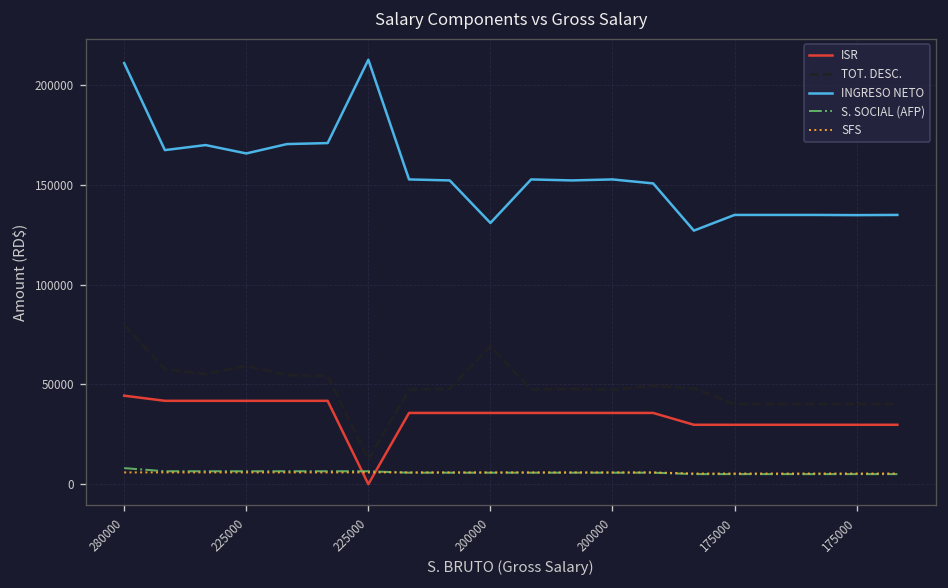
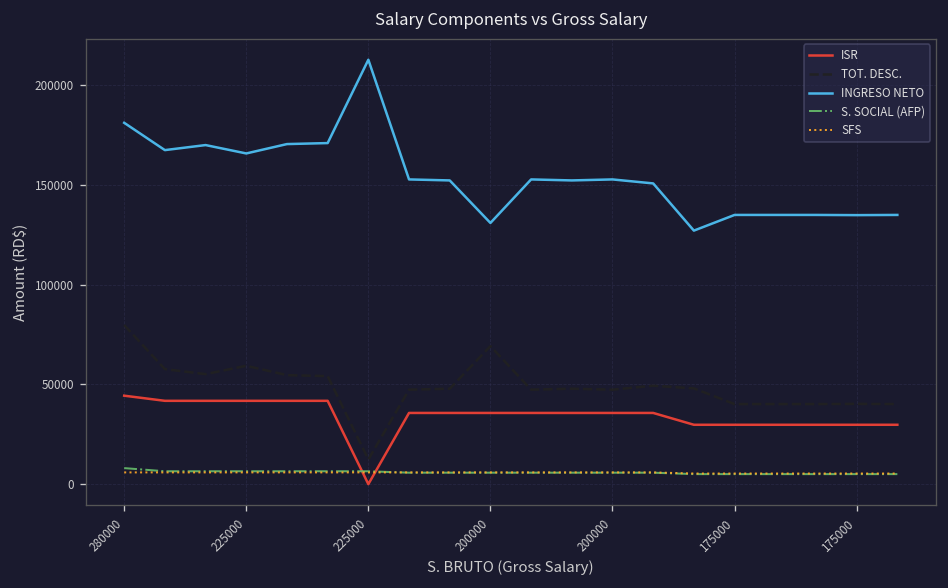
  {
    "ISR": {
      "280000": 44000
    },
    "TOT. DESC.": {
      "280000": 80000
    },
    "INGRESO NETO": {
-     "280000": 211000
+     "280000": 181000
    },
    "S. SOCIAL (AFP)": {
      "280000": 8000
    },
    "SFS": {
      "280000": 6000
    }
  }
